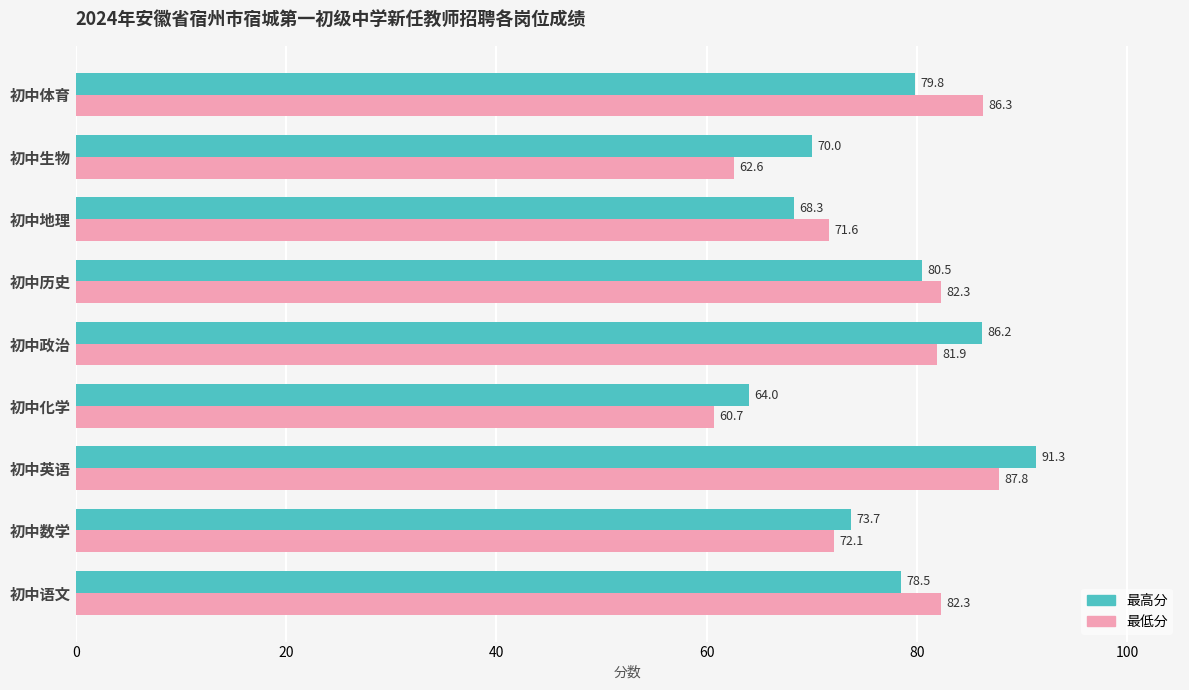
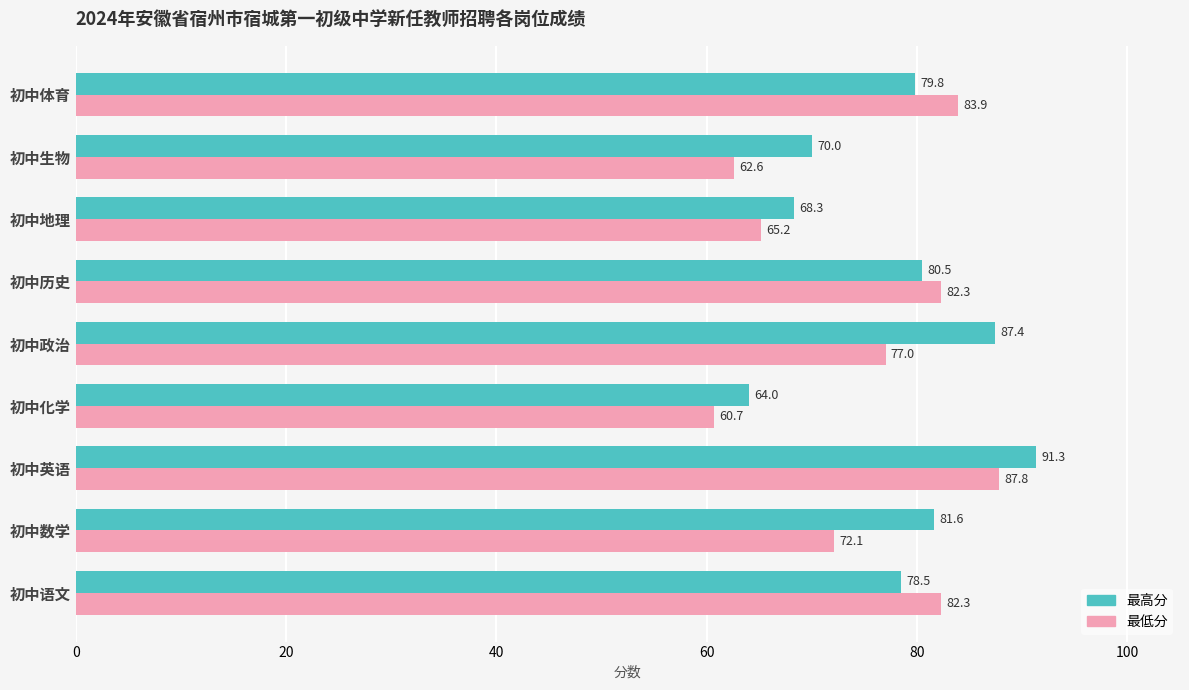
  {
    "最高分": {
      "初中体育": 79.8,
      "初中生物": 70.0,
      "初中地理": 68.3,
      "初中历史": 80.5,
-     "初中政治": 86.2,
+     "初中政治": 87.4,
      "初中化学": 64.0,
      "初中英语": 91.3,
-     "初中数学": 73.7,
+     "初中数学": 81.6,
      "初中语文": 78.5
    },
    "最低分": {
-     "初中体育": 86.3,
+     "初中体育": 83.9,
      "初中生物": 62.6,
-     "初中地理": 71.6,
+     "初中地理": 65.2,
      "初中历史": 82.3,
-     "初中政治": 81.9,
+     "初中政治": 77.0,
      "初中化学": 60.7,
      "初中英语": 87.8,
      "初中数学": 72.1,
      "初中语文": 82.3
    }
  }
